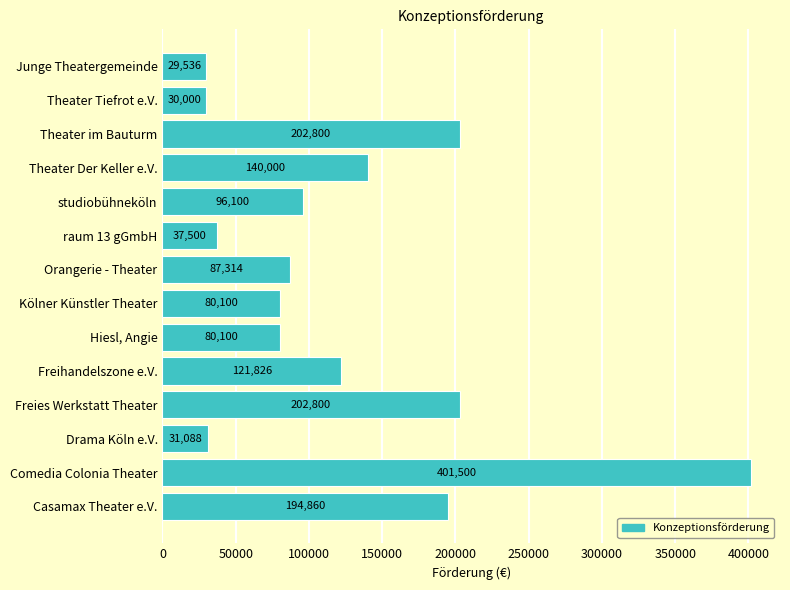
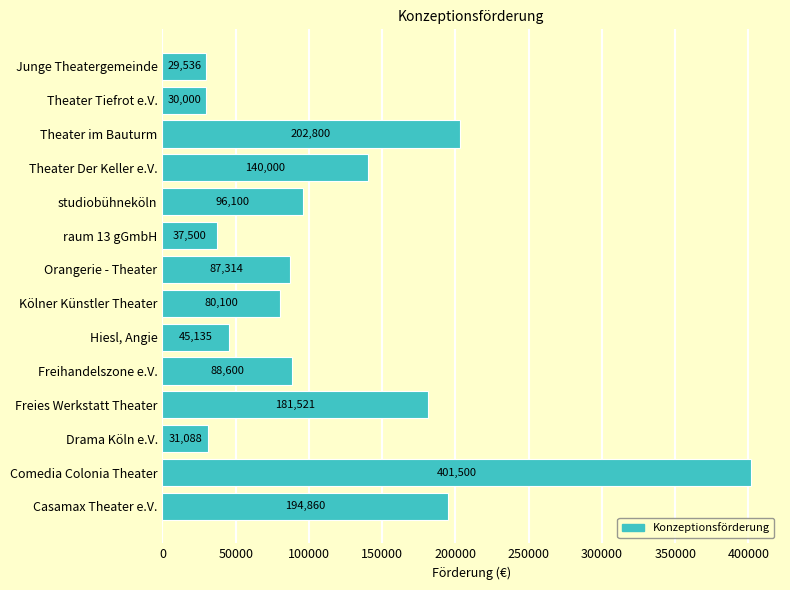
  {
    "Junge Theatergemeinde": "29,536",
    "Theater Tiefrot e.V.": "30,000",
    "Theater im Bauturm": "202,800",
    "Theater Der Keller e.V.": "140,000",
    "studiobühneköln": "96,100",
    "raum 13 gGmbH": "37,500",
    "Orangerie - Theater": "87,314",
    "Kölner Künstler Theater": "80,100",
-   "Hiesl, Angie": "80,100",
-   "Freihandelszone e.V.": "121,826",
-   "Freies Werkstatt Theater": "202,800",
+   "Hiesl, Angie": "45,135",
+   "Freihandelszone e.V.": "88,600",
+   "Freies Werkstatt Theater": "181,521",
    "Drama Köln e.V.": "31,088",
    "Comedia Colonia Theater": "401,500",
    "Casamax Theater e.V.": "194,860"
  }
